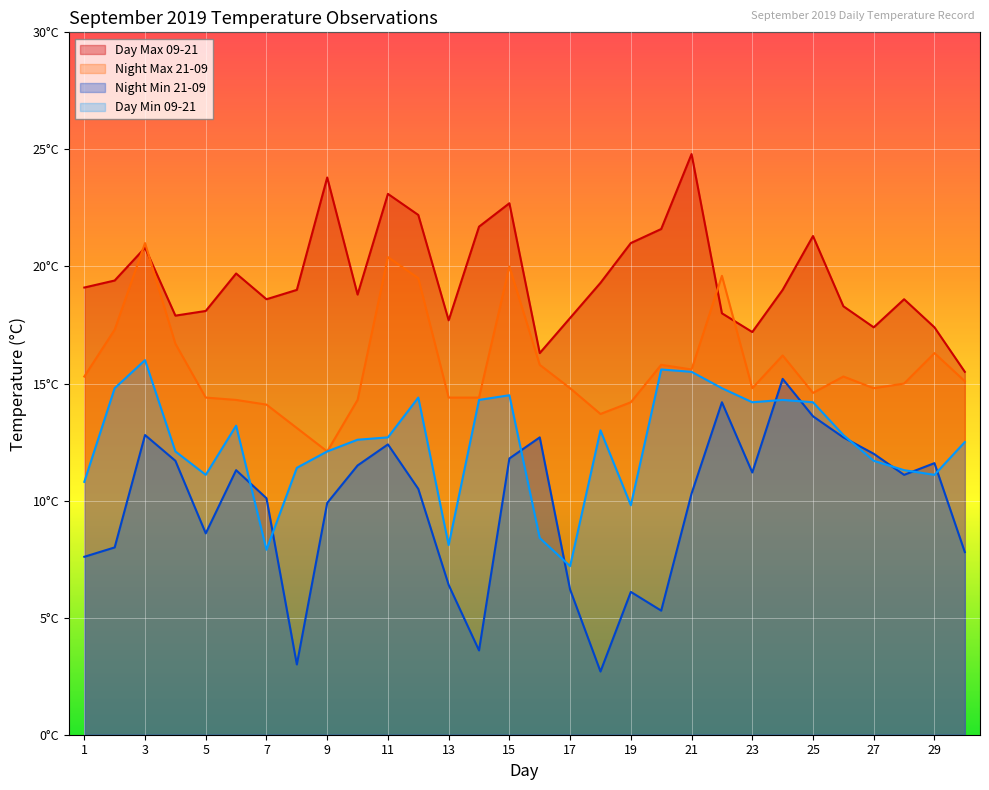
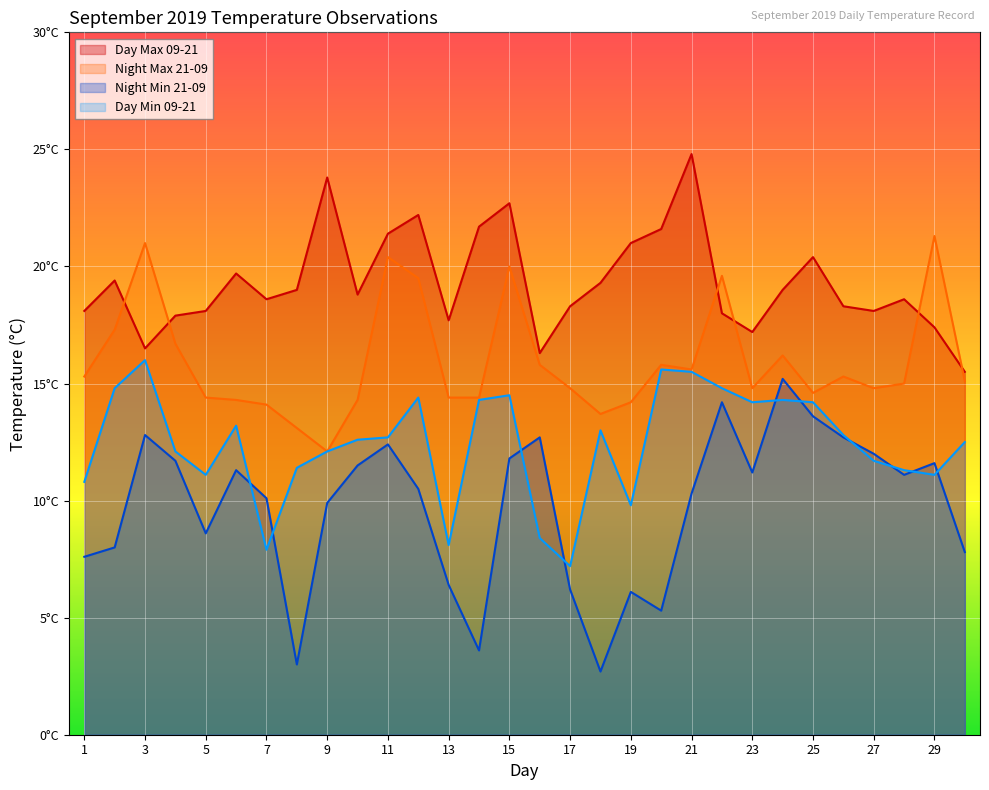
  {
    "Day Max 09-21": {
-     "1": "19.1°C",
-     "3": "20.8°C",
+     "1": "18.1°C",
+     "3": "16.5°C",
      "5": "18.1°C",
      "7": "18.6°C",
      "9": "23.8°C",
-     "11": "23.1°C",
+     "11": "21.4°C",
      "13": "17.7°C",
      "15": "22.7°C",
-     "17": "17.8°C",
+     "17": "18.3°C",
      "19": "21.0°C",
      "21": "24.8°C",
      "23": "17.2°C",
-     "25": "21.3°C",
-     "27": "17.4°C",
+     "25": "20.4°C",
+     "27": "18.1°C",
      "29": "17.4°C"
    },
    "Night Max 21-09": {
      "1": "15.3°C",
      "3": "21.0°C",
      "5": "14.4°C",
      "7": "14.1°C",
      "11": "20.4°C",
      "13": "14.4°C",
      "15": "20.0°C",
      "17": "14.8°C",
      "19": "14.2°C",
      "23": "14.8°C",
      "25": "14.6°C",
      "27": "14.8°C",
-     "29": "16.3°C"
+     "29": "21.3°C"
    }
  }
